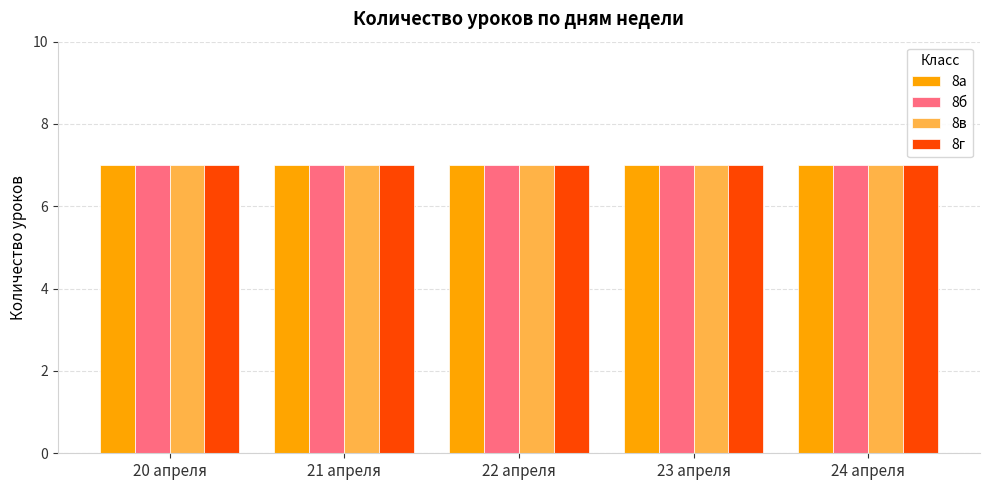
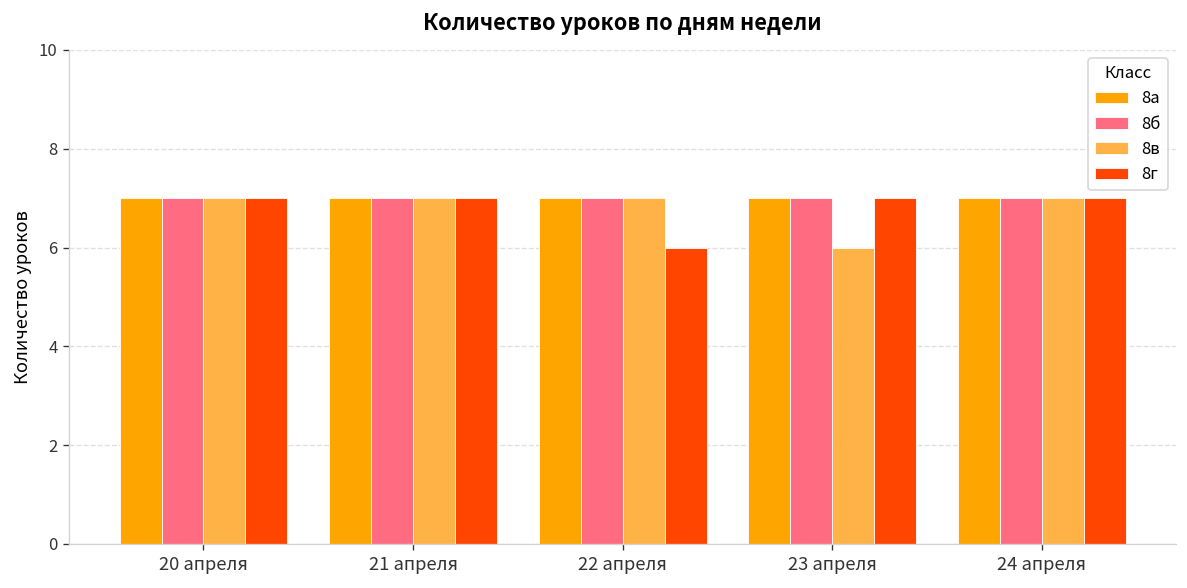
  {
    "8а": {
      "20 апреля": 7,
      "21 апреля": 7,
      "22 апреля": 7,
      "23 апреля": 7,
      "24 апреля": 7
    },
    "8б": {
      "20 апреля": 7,
      "21 апреля": 7,
      "22 апреля": 7,
      "23 апреля": 7,
      "24 апреля": 7
    },
    "8в": {
      "20 апреля": 7,
      "21 апреля": 7,
      "22 апреля": 7,
-     "23 апреля": 7,
+     "23 апреля": 6,
      "24 апреля": 7
    },
    "8г": {
      "20 апреля": 7,
      "21 апреля": 7,
-     "22 апреля": 7,
+     "22 апреля": 6,
      "23 апреля": 7,
      "24 апреля": 7
    }
  }
